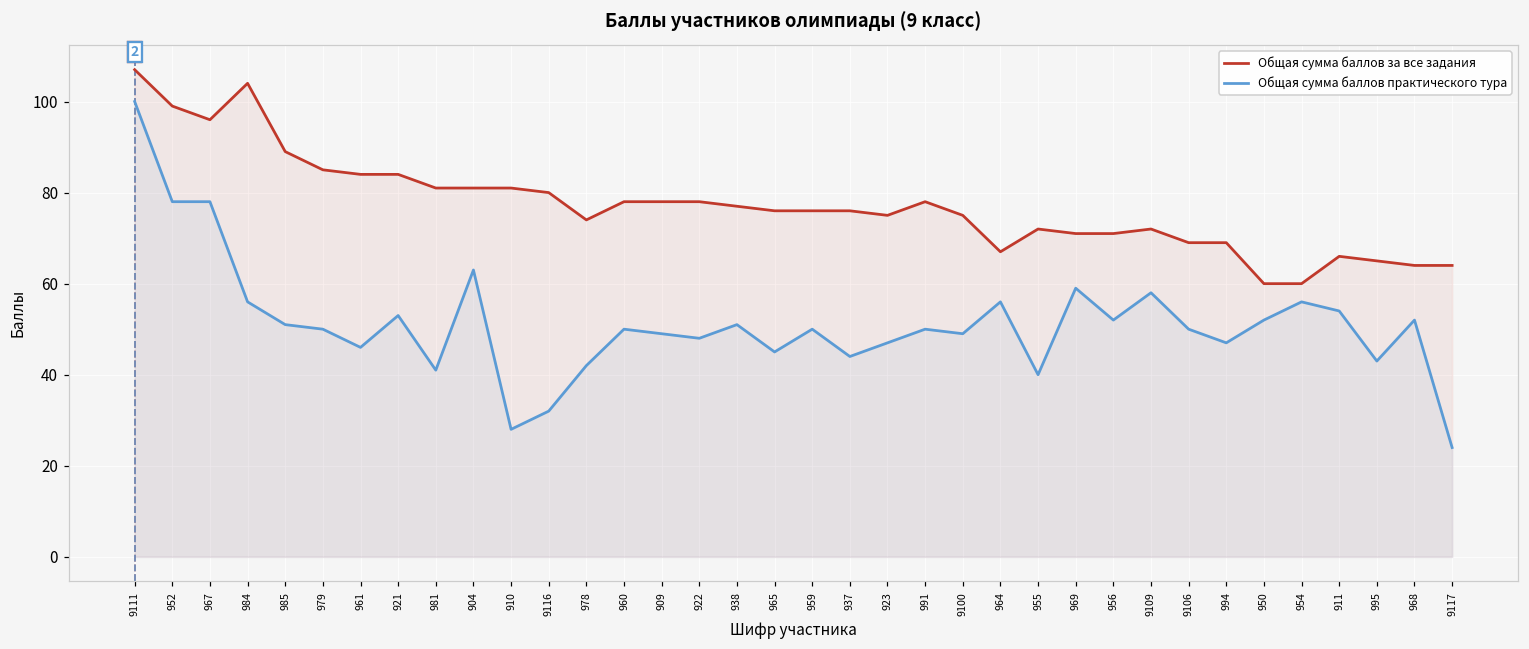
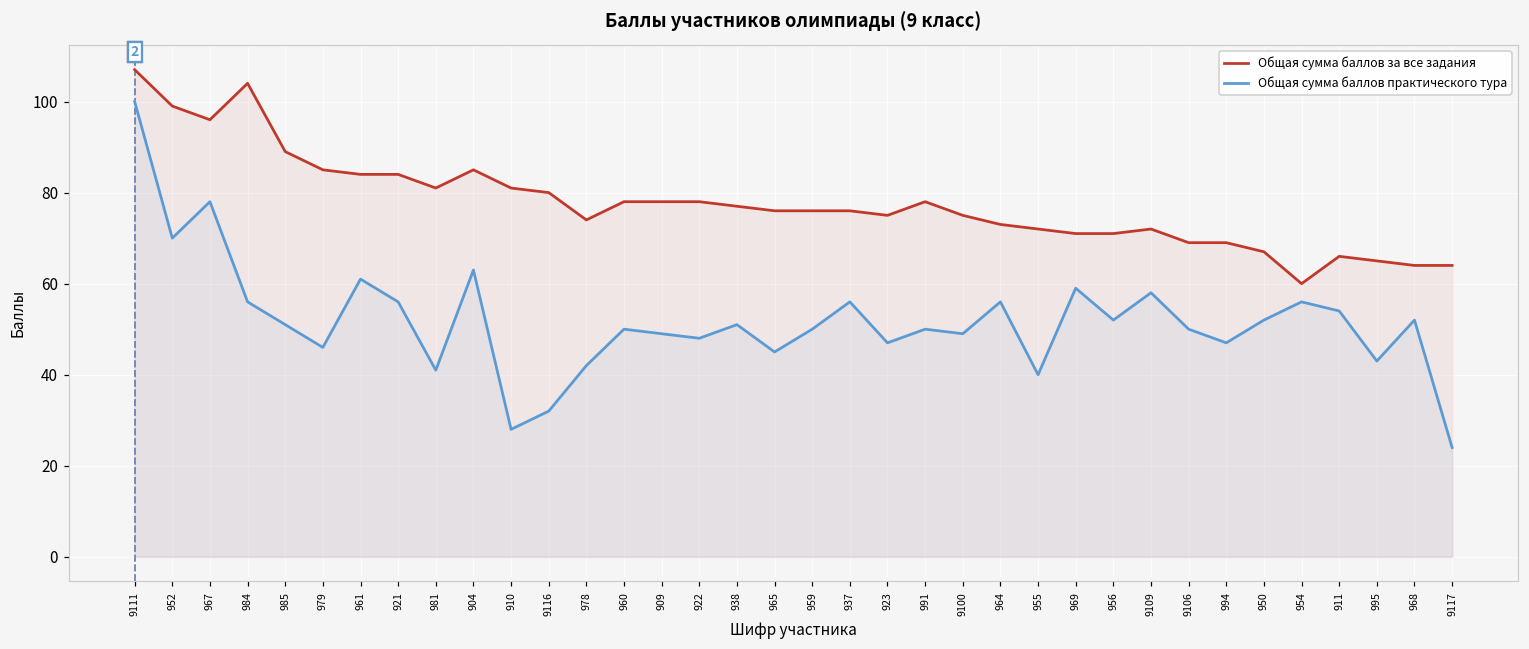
  {
    "Общая сумма баллов за все задания": {
      "952": 99,
      "967": 96,
      "984": 104,
      "985": 89,
      "979": 85,
      "961": 84,
      "921": 84,
      "981": 81,
-     "904": 81,
+     "904": 85,
      "910": 81,
      "9116": 80,
      "978": 74,
      "960": 78,
      "909": 78,
      "922": 78,
      "938": 77,
      "965": 76,
      "959": 76,
      "937": 76,
      "923": 75,
      "991": 78,
      "9100": 75,
-     "964": 67,
+     "964": 73,
      "955": 72,
      "969": 71,
      "956": 71,
      "9109": 72,
      "9106": 69,
      "994": 69,
-     "950": 60,
+     "950": 67,
      "954": 60,
      "911": 66,
      "995": 65,
      "968": 64,
      "9117": 64
    },
    "Общая сумма баллов практического тура": {
      "9111": 100,
-     "952": 78,
+     "952": 70,
      "967": 78,
      "984": 56,
      "985": 51,
-     "979": 50,
-     "961": 46,
-     "921": 53,
+     "979": 46,
+     "961": 61,
+     "921": 56,
      "981": 41,
      "904": 63,
      "910": 28,
      "9116": 32,
      "978": 42,
      "960": 50,
      "909": 49,
      "922": 48,
      "938": 51,
      "965": 45,
      "959": 50,
-     "937": 44,
+     "937": 56,
      "923": 47,
      "991": 50,
      "9100": 49,
      "964": 56,
      "955": 40,
      "969": 59,
      "956": 52,
      "9109": 58,
      "9106": 50,
      "994": 47,
      "950": 52,
      "954": 56,
      "911": 54,
      "995": 43,
      "968": 52,
      "9117": 24
    }
  }
